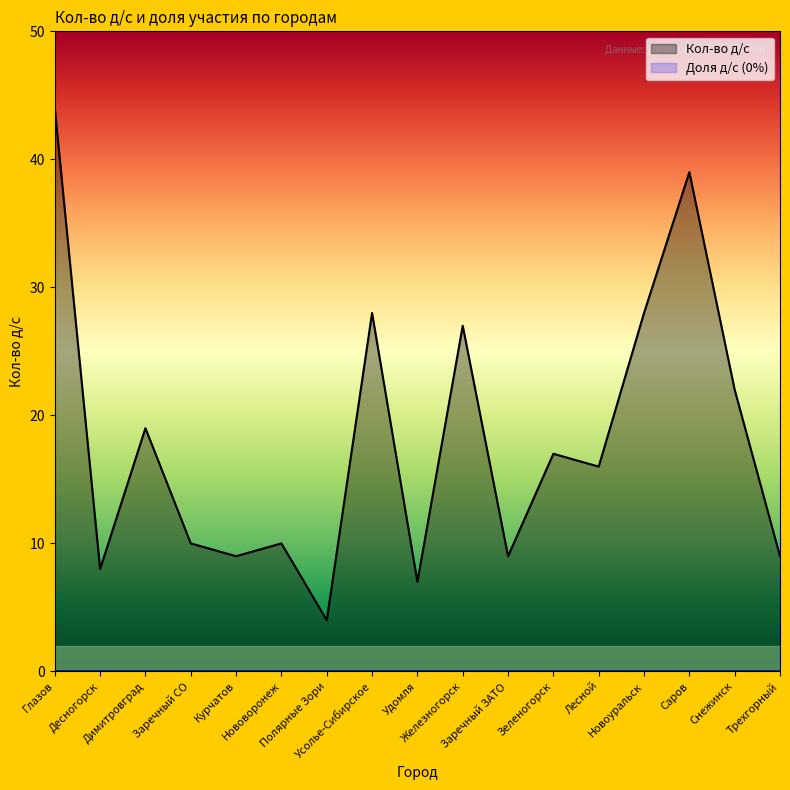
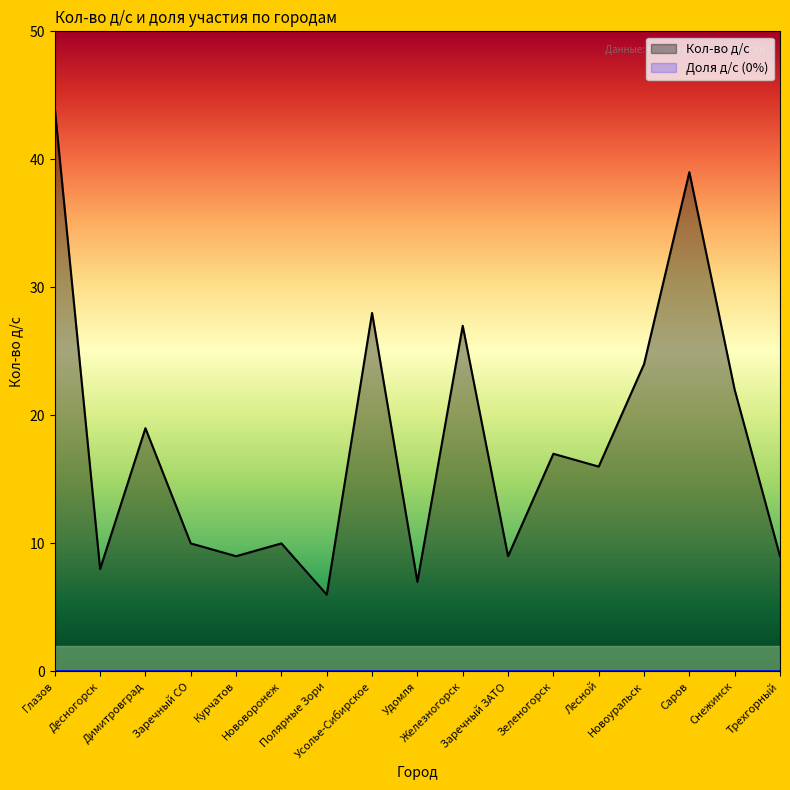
  {
    "Кол-во д/с": {
      "Глазов": 44,
      "Десногорск": 8,
      "Димитровград": 19,
      "Заречный CО": 10,
      "Курчатов": 9,
      "Нововоронеж": 10,
-     "Полярные Зори": 4,
+     "Полярные Зори": 6,
      "Усолье-Сибирское": 28,
      "Удомля": 7,
      "Железногорск": 27,
      "Заречный ЗАТО": 9,
      "Зеленогорск": 17,
      "Лесной": 16,
-     "Новоуральск": 28,
+     "Новоуральск": 24,
      "Саров": 39,
      "Снежинск": 22,
      "Трехгорный": 9
    }
  }
